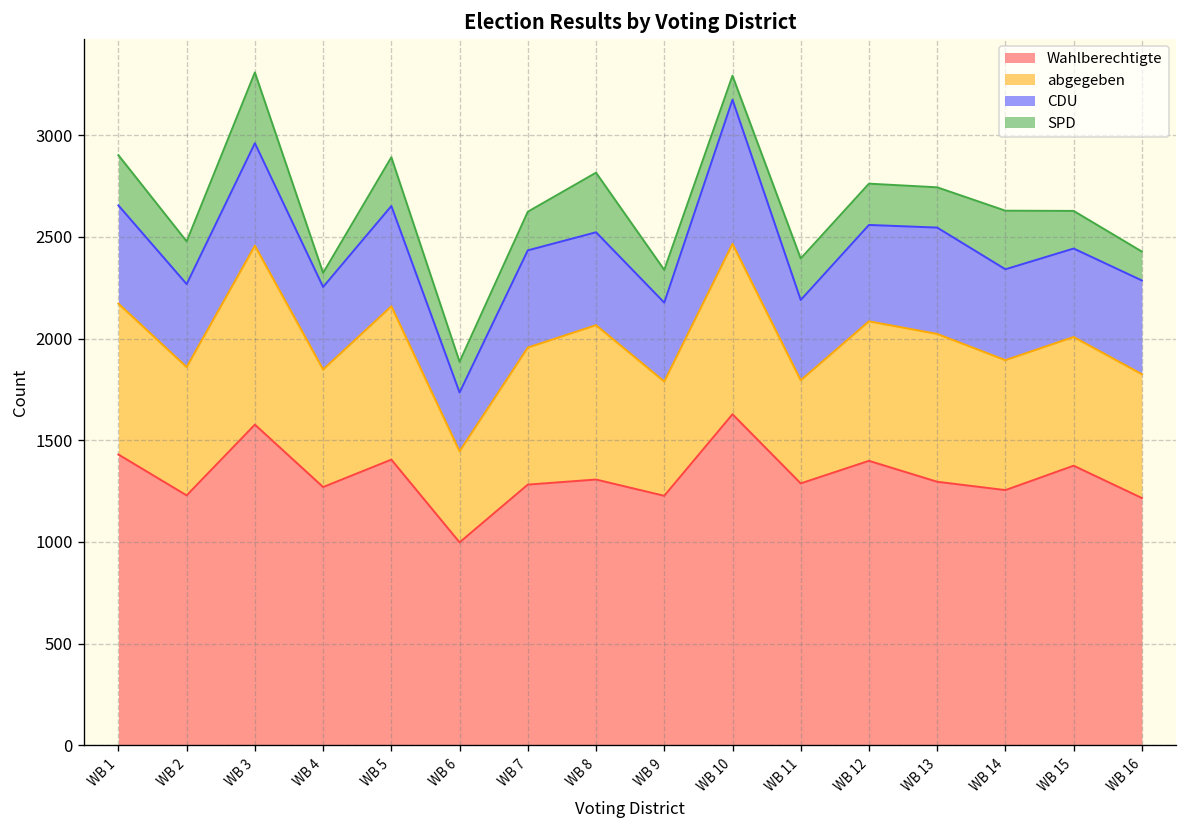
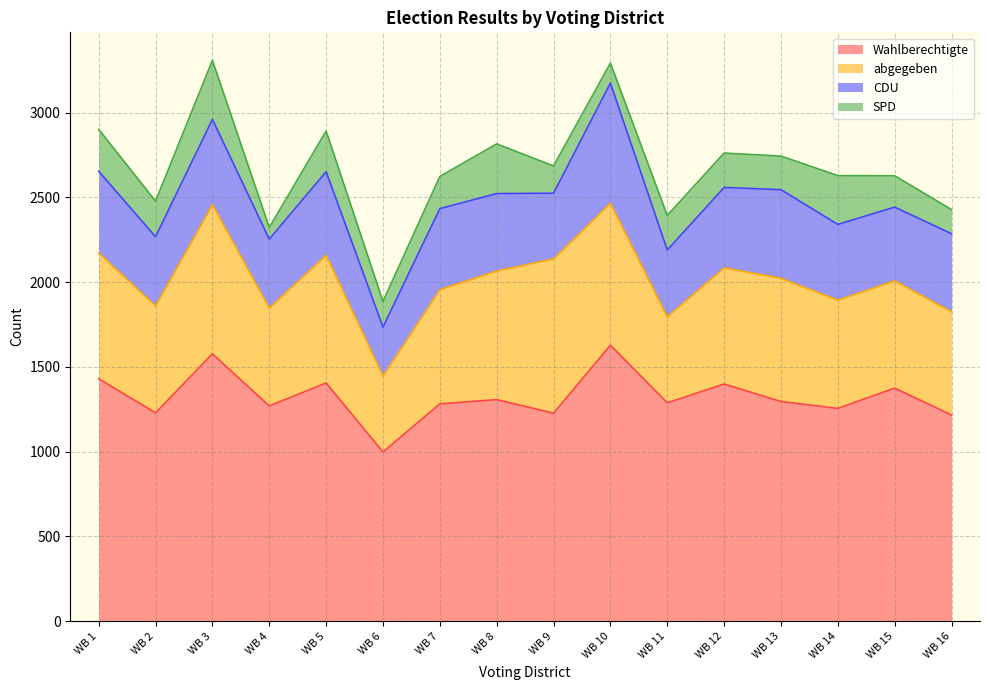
  {
    "Wahlberechtigte": {
      "WB 1": 1430,
      "WB 2": 1230,
      "WB 3": 1580,
      "WB 4": 1270,
      "WB 5": 1410,
      "WB 6": 1000,
      "WB 7": 1280,
      "WB 8": 1310,
      "WB 9": 1230,
      "WB 10": 1630,
      "WB 11": 1290,
      "WB 12": 1400,
      "WB 13": 1300,
      "WB 14": 1260,
      "WB 15": 1380,
      "WB 16": 1220
    },
    "abgegeben": {
      "WB 1": 740,
      "WB 2": 630,
      "WB 3": 880,
      "WB 4": 580,
      "WB 5": 750,
      "WB 6": 450,
      "WB 7": 670,
      "WB 8": 760,
-     "WB 9": 560,
+     "WB 9": 910,
      "WB 10": 840,
      "WB 11": 510,
      "WB 12": 690,
      "WB 13": 730,
      "WB 14": 640,
      "WB 15": 630,
      "WB 16": 610
    },
    "CDU": {
      "WB 1": 480,
      "WB 2": 410,
      "WB 3": 500,
      "WB 4": 410,
      "WB 5": 490,
      "WB 6": 290,
      "WB 7": 480,
      "WB 8": 460,
      "WB 9": 390,
      "WB 10": 710,
      "WB 11": 400,
      "WB 12": 470,
      "WB 13": 520,
      "WB 14": 450,
      "WB 15": 440,
      "WB 16": 460
    },
    "SPD": {
      "WB 1": 250,
      "WB 2": 210,
      "WB 3": 350,
      "WB 4": 70,
      "WB 5": 240,
      "WB 6": 150,
      "WB 7": 190,
      "WB 8": 290,
      "WB 9": 160,
      "WB 10": 120,
      "WB 11": 200,
      "WB 12": 200,
      "WB 13": 200,
      "WB 14": 290,
      "WB 15": 190,
      "WB 16": 140
    }
  }
